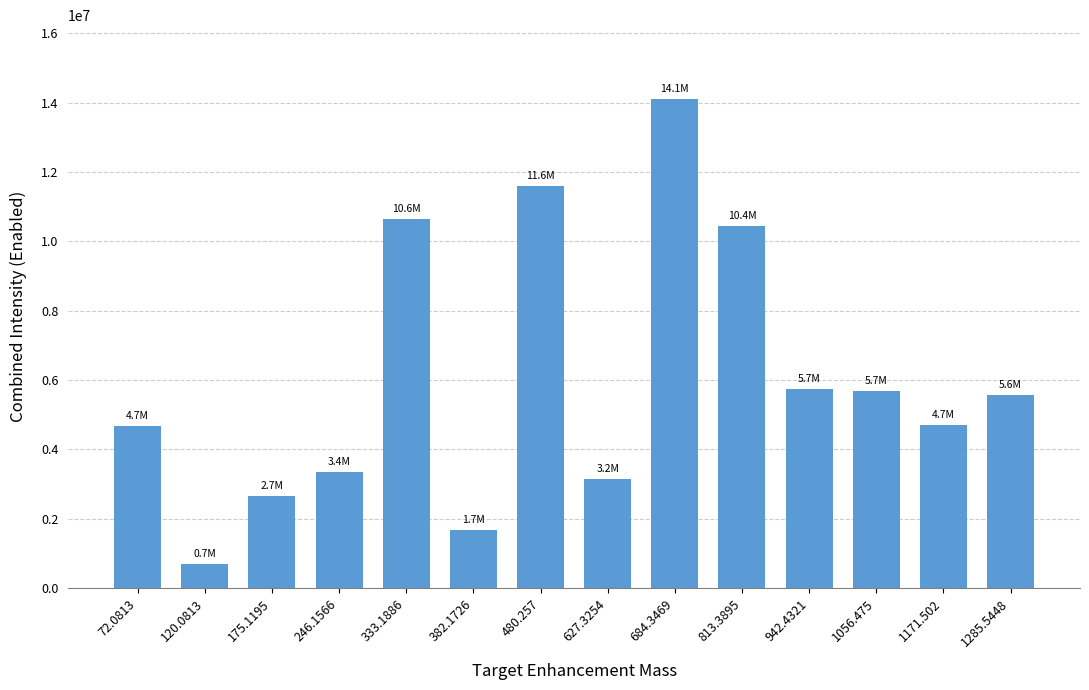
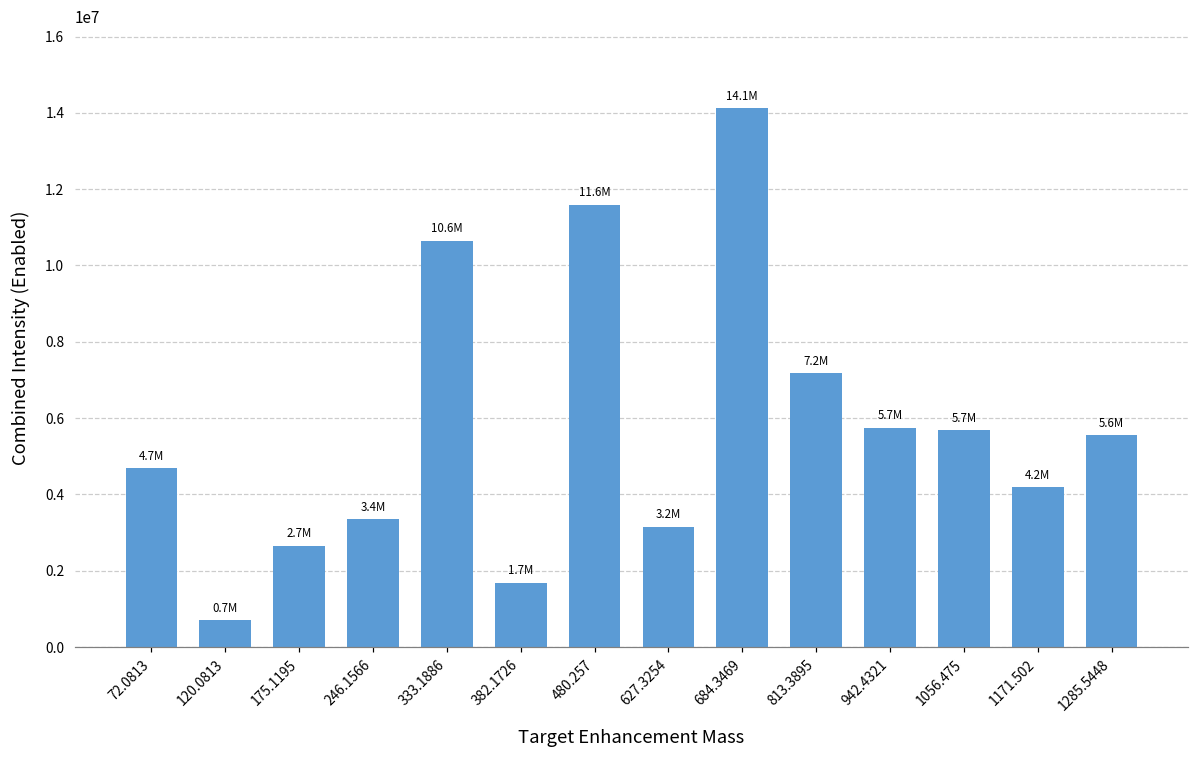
  {
    "72.0813": "4.7M",
    "120.0813": "0.7M",
    "175.1195": "2.7M",
    "246.1566": "3.4M",
    "333.1886": "10.6M",
    "382.1726": "1.7M",
    "480.257": "11.6M",
    "627.3254": "3.2M",
    "684.3469": "14.1M",
-   "813.3895": "10.4M",
+   "813.3895": "7.2M",
    "942.4321": "5.7M",
    "1056.475": "5.7M",
-   "1171.502": "4.7M",
+   "1171.502": "4.2M",
    "1285.5448": "5.6M"
  }
